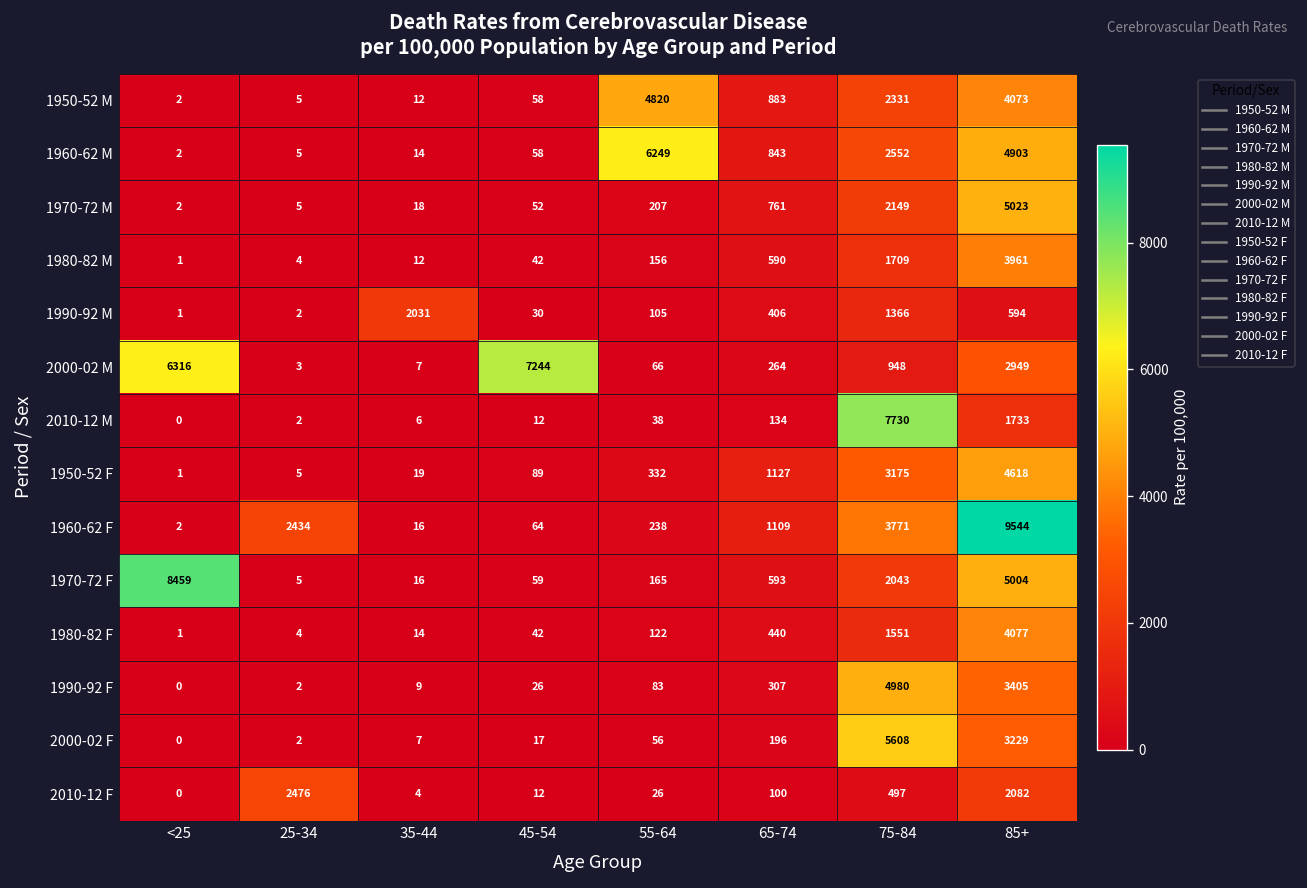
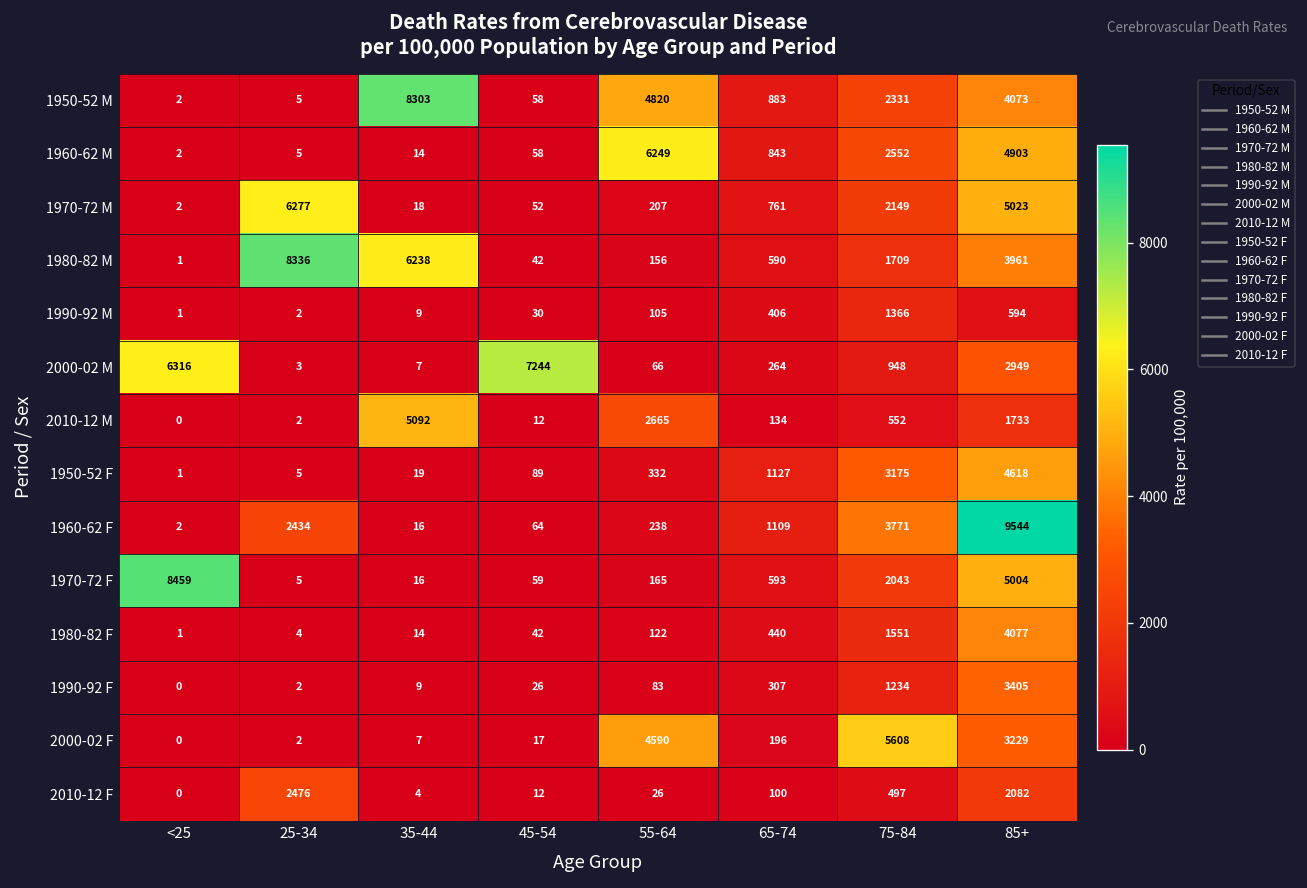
  {
    "1950-52 M": {
      "<25": 2,
      "25-34": 5,
-     "35-44": 12,
+     "35-44": 8303,
      "45-54": 58,
      "55-64": 4820,
      "65-74": 883,
      "75-84": 2331,
      "85+": 4073
    },
    "1960-62 M": {
      "<25": 2,
      "25-34": 5,
      "35-44": 14,
      "45-54": 58,
      "55-64": 6249,
      "65-74": 843,
      "75-84": 2552,
      "85+": 4903
    },
    "1970-72 M": {
      "<25": 2,
-     "25-34": 5,
+     "25-34": 6277,
      "35-44": 18,
      "45-54": 52,
      "55-64": 207,
      "65-74": 761,
      "75-84": 2149,
      "85+": 5023
    },
    "1980-82 M": {
      "<25": 1,
-     "25-34": 4,
-     "35-44": 12,
+     "25-34": 8336,
+     "35-44": 6238,
      "45-54": 42,
      "55-64": 156,
      "65-74": 590,
      "75-84": 1709,
      "85+": 3961
    },
    "1990-92 M": {
      "<25": 1,
      "25-34": 2,
-     "35-44": 2031,
+     "35-44": 9,
      "45-54": 30,
      "55-64": 105,
      "65-74": 406,
      "75-84": 1366,
      "85+": 594
    },
    "2000-02 M": {
      "<25": 6316,
      "25-34": 3,
      "35-44": 7,
      "45-54": 7244,
      "55-64": 66,
      "65-74": 264,
      "75-84": 948,
      "85+": 2949
    },
    "2010-12 M": {
      "<25": 0,
      "25-34": 2,
-     "35-44": 6,
+     "35-44": 5092,
      "45-54": 12,
-     "55-64": 38,
+     "55-64": 2665,
      "65-74": 134,
-     "75-84": 7730,
+     "75-84": 552,
      "85+": 1733
    },
    "1950-52 F": {
      "<25": 1,
      "25-34": 5,
      "35-44": 19,
      "45-54": 89,
      "55-64": 332,
      "65-74": 1127,
      "75-84": 3175,
      "85+": 4618
    },
    "1960-62 F": {
      "<25": 2,
      "25-34": 2434,
      "35-44": 16,
      "45-54": 64,
      "55-64": 238,
      "65-74": 1109,
      "75-84": 3771,
      "85+": 9544
    },
    "1970-72 F": {
      "<25": 8459,
      "25-34": 5,
      "35-44": 16,
      "45-54": 59,
      "55-64": 165,
      "65-74": 593,
      "75-84": 2043,
      "85+": 5004
    },
    "1980-82 F": {
      "<25": 1,
      "25-34": 4,
      "35-44": 14,
      "45-54": 42,
      "55-64": 122,
      "65-74": 440,
      "75-84": 1551,
      "85+": 4077
    },
    "1990-92 F": {
      "<25": 0,
      "25-34": 2,
      "35-44": 9,
      "45-54": 26,
      "55-64": 83,
      "65-74": 307,
-     "75-84": 4980,
+     "75-84": 1234,
      "85+": 3405
    },
    "2000-02 F": {
      "<25": 0,
      "25-34": 2,
      "35-44": 7,
      "45-54": 17,
-     "55-64": 56,
+     "55-64": 4590,
      "65-74": 196,
      "75-84": 5608,
      "85+": 3229
    },
    "2010-12 F": {
      "<25": 0,
      "25-34": 2476,
      "35-44": 4,
      "45-54": 12,
      "55-64": 26,
      "65-74": 100,
      "75-84": 497,
      "85+": 2082
    }
  }
